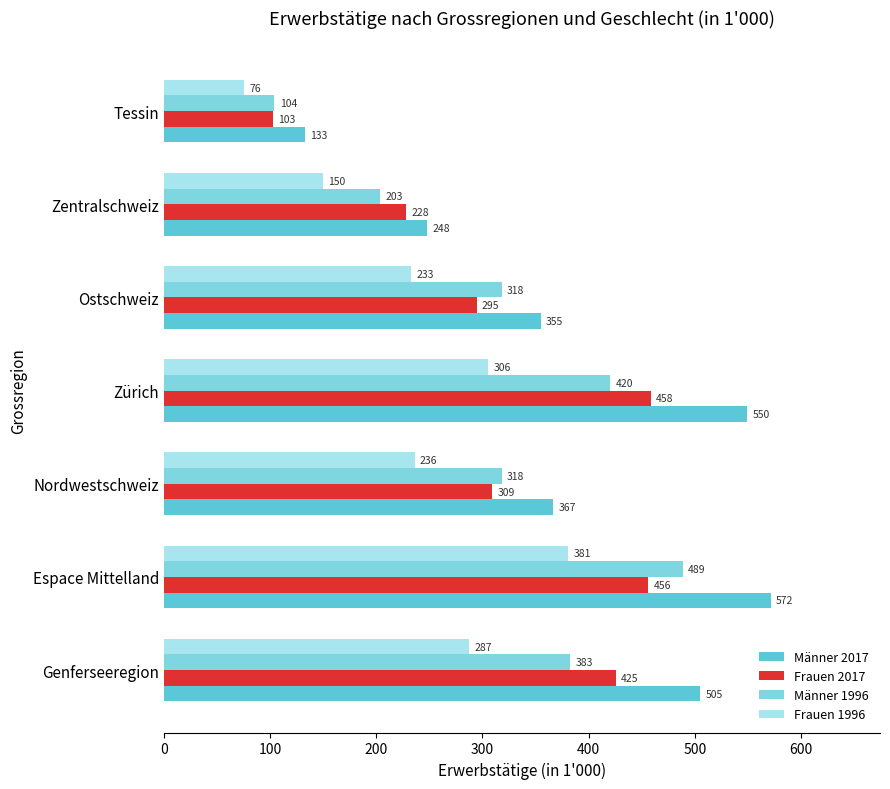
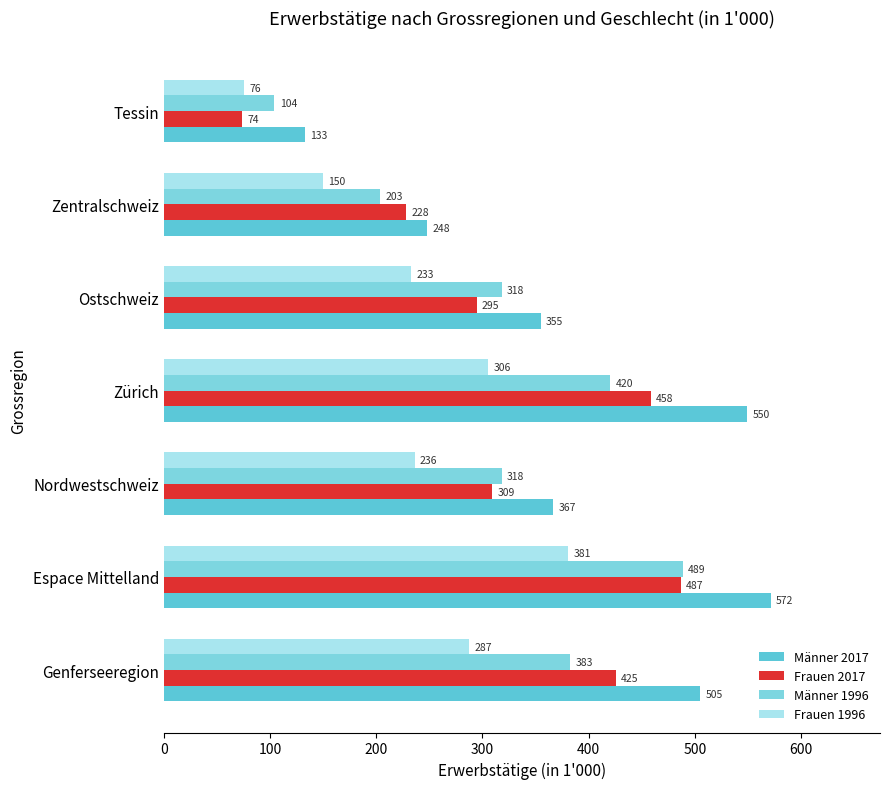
  {
    "Frauen 2017": {
-     "Tessin": 103,
+     "Tessin": 74,
      "Zentralschweiz": 228,
      "Ostschweiz": 295,
      "Zürich": 458,
      "Nordwestschweiz": 309,
-     "Espace Mittelland": 456,
+     "Espace Mittelland": 487,
      "Genferseeregion": 425
    }
  }
